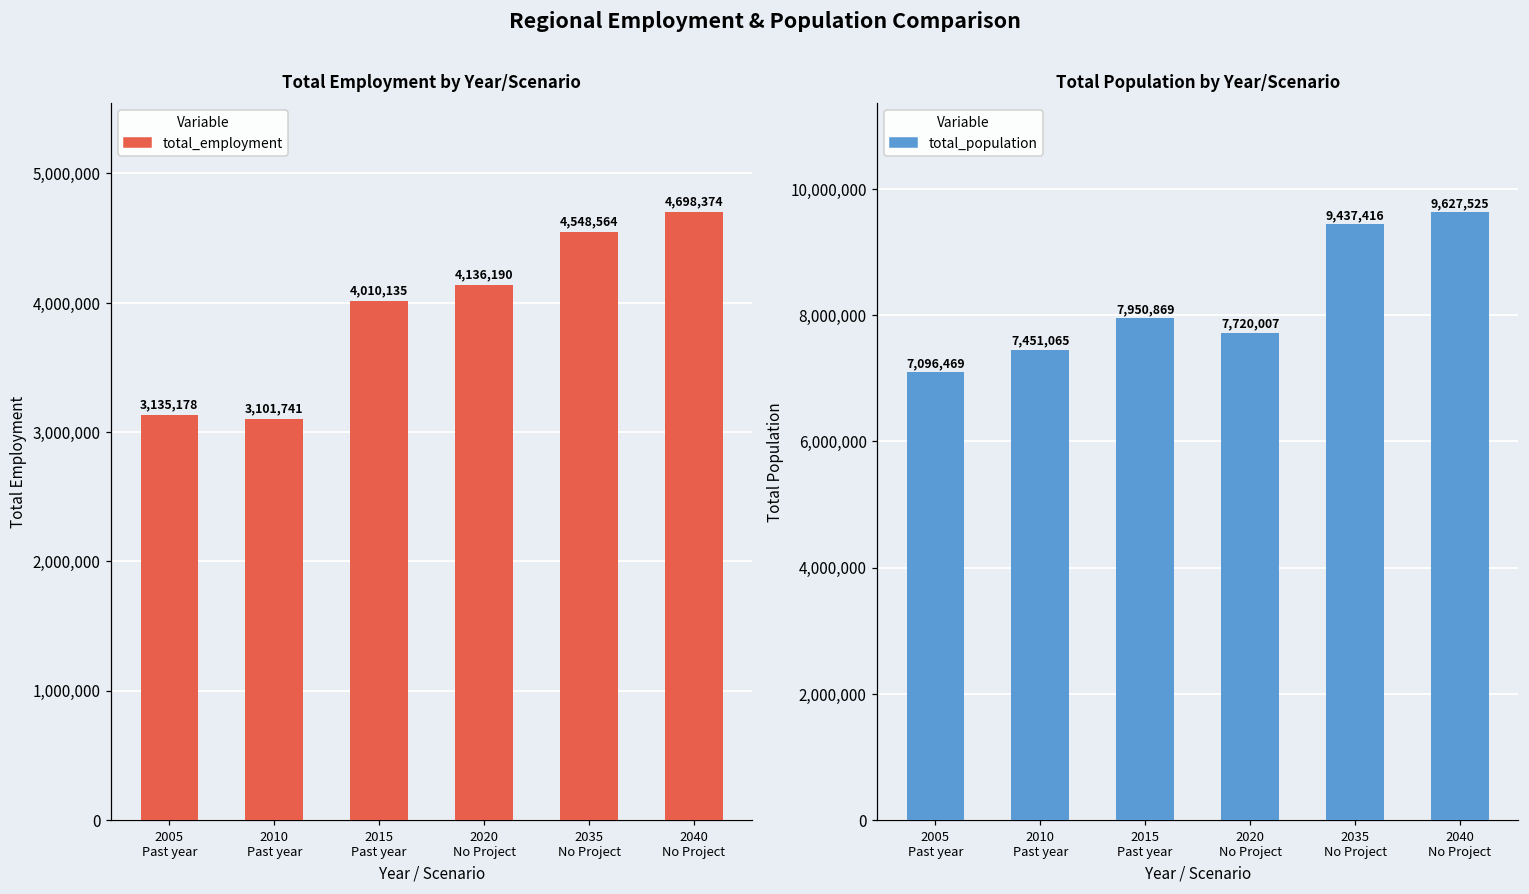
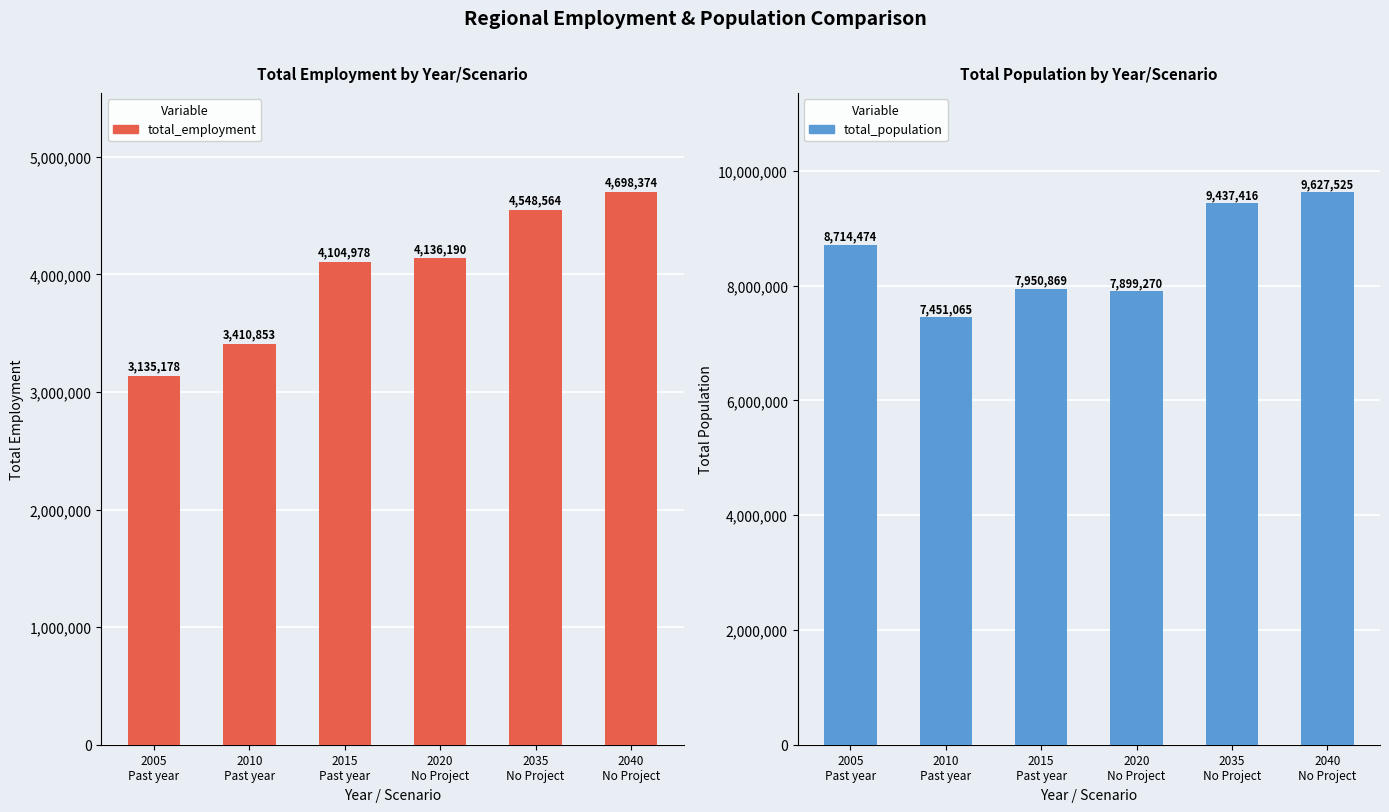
  {
    "Total Employment by Year/Scenario": {
      "2005 Past year": "3,135,178",
-     "2010 Past year": "3,101,741",
-     "2015 Past year": "4,010,135",
+     "2010 Past year": "3,410,853",
+     "2015 Past year": "4,104,978",
      "2020 No Project": "4,136,190",
      "2035 No Project": "4,548,564",
      "2040 No Project": "4,698,374"
    },
    "Total Population by Year/Scenario": {
-     "2005 Past year": "7,096,469",
+     "2005 Past year": "8,714,474",
      "2010 Past year": "7,451,065",
      "2015 Past year": "7,950,869",
-     "2020 No Project": "7,720,007",
+     "2020 No Project": "7,899,270",
      "2035 No Project": "9,437,416",
      "2040 No Project": "9,627,525"
    }
  }
